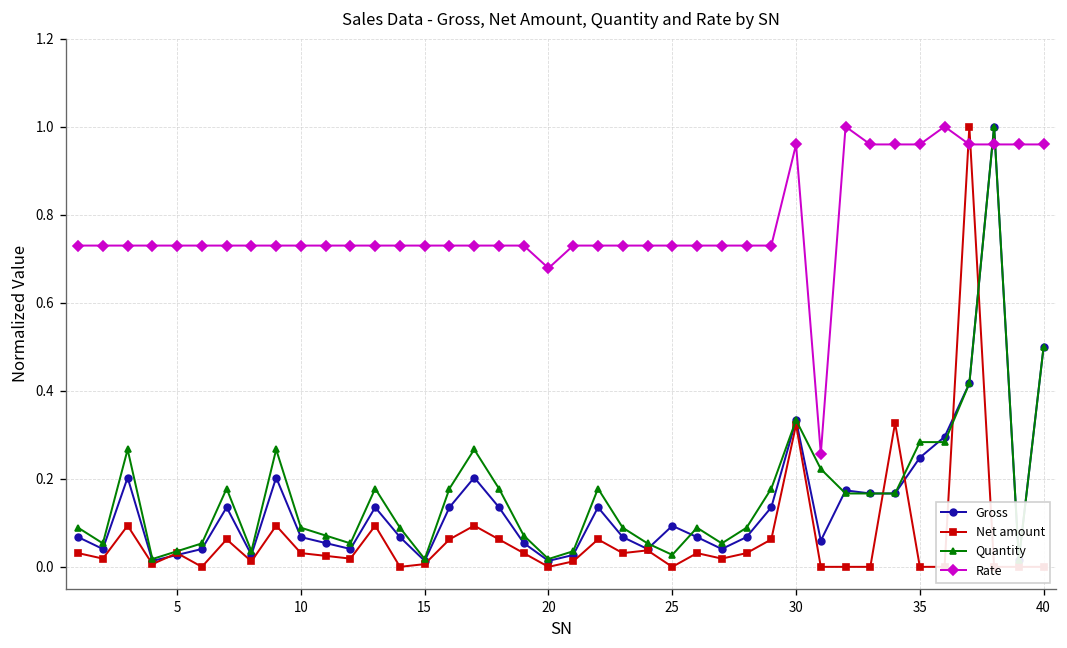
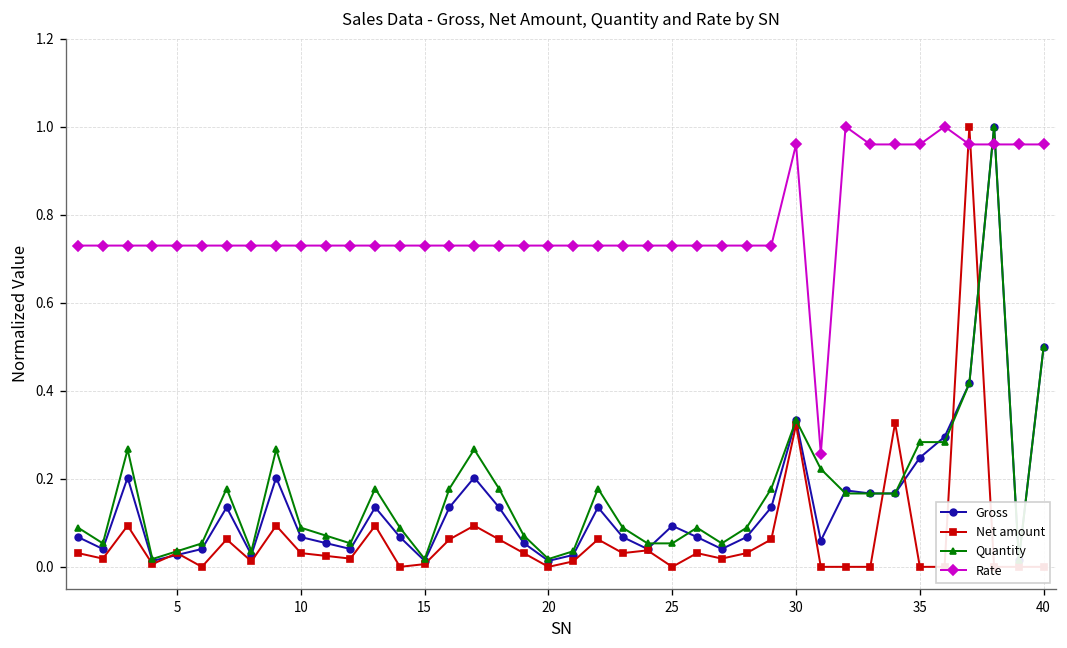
  {
    "Gross": {
      "10": 0.07,
      "25": 0.09,
      "35": 0.25
    },
    "Net amount": {
      "10": 0.03,
      "15": 0.01,
      "20": 0.00,
      "25": 0.00,
      "30": 0.32,
      "35": 0.00
    },
    "Quantity": {
      "10": 0.09,
-     "25": 0.03,
+     "25": 0.05,
      "35": 0.28
    },
    "Rate": {
      "5": 0.73,
      "10": 0.73,
      "15": 0.73,
-     "20": 0.68,
+     "20": 0.73,
      "25": 0.73,
      "30": 0.96,
      "35": 0.96,
      "40": 0.96
    }
  }
